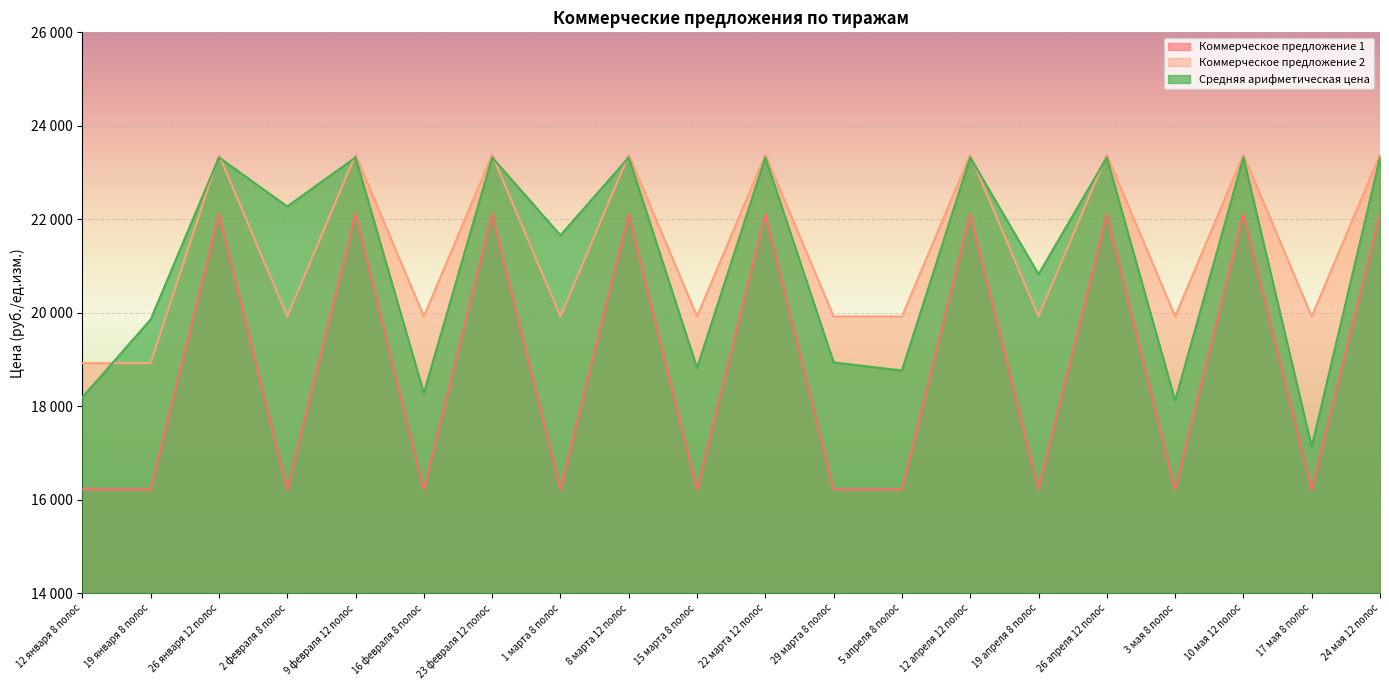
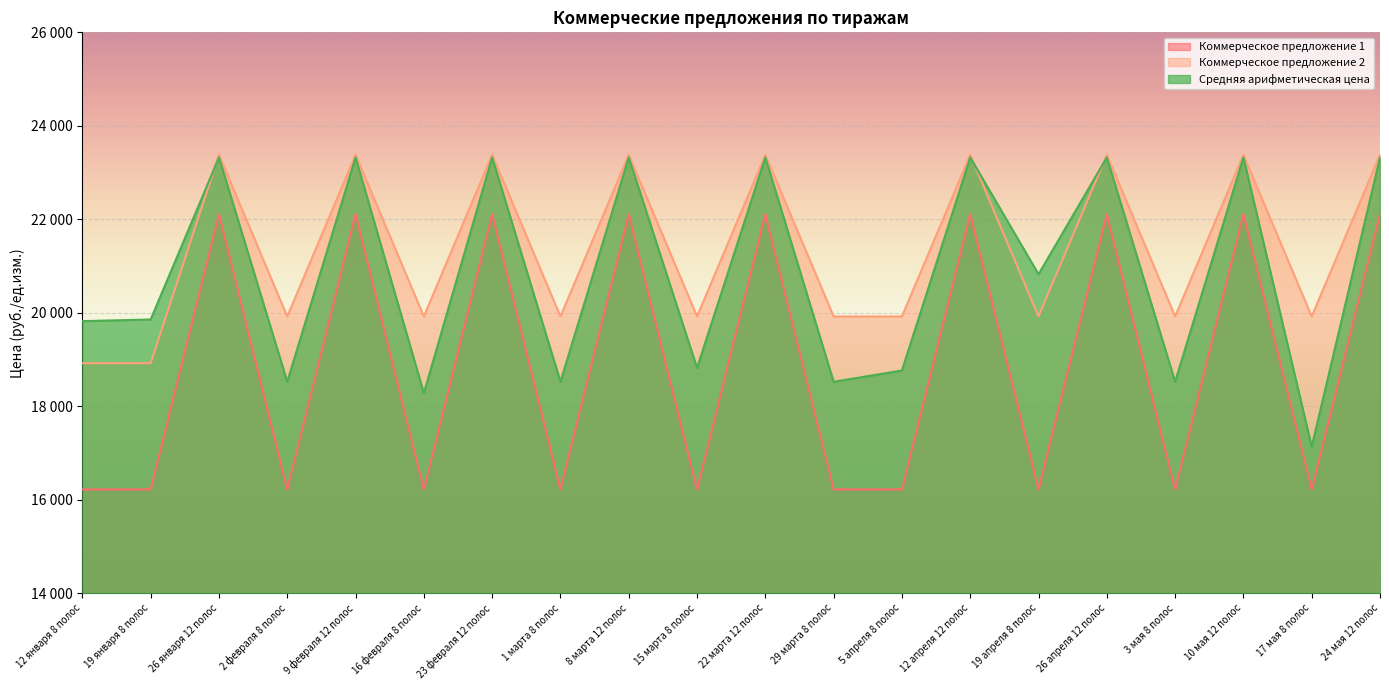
  {
    "Средняя арифметическая цена": {
-     "12 января 8 полос": 18200,
+     "12 января 8 полос": 19800,
      "19 января 8 полос": 19900,
      "26 января 12 полос": 23300,
-     "2 февраля 8 полос": 22300,
+     "2 февраля 8 полос": 18500,
      "9 февраля 12 полос": 23300,
      "16 февраля 8 полос": 18300,
      "23 февраля 12 полос": 23300,
-     "1 марта 8 полос": 21700,
+     "1 марта 8 полос": 18500,
      "8 марта 12 полос": 23300,
      "15 марта 8 полос": 18800,
      "22 марта 12 полос": 23300,
-     "29 марта 8 полос": 18900,
+     "29 марта 8 полос": 18500,
      "5 апреля 8 полос": 18800,
      "12 апреля 12 полос": 23300,
      "19 апреля 8 полос": 20800,
      "26 апреля 12 полос": 23300,
-     "3 мая 8 полос": 18100,
+     "3 мая 8 полос": 18500,
      "10 мая 12 полос": 23300,
      "17 мая 8 полос": 17100,
      "24 мая 12 полос": 23300
    }
  }
